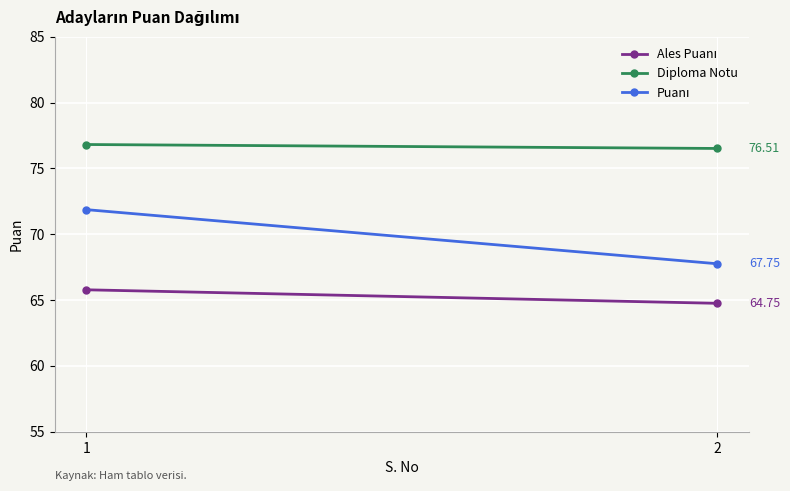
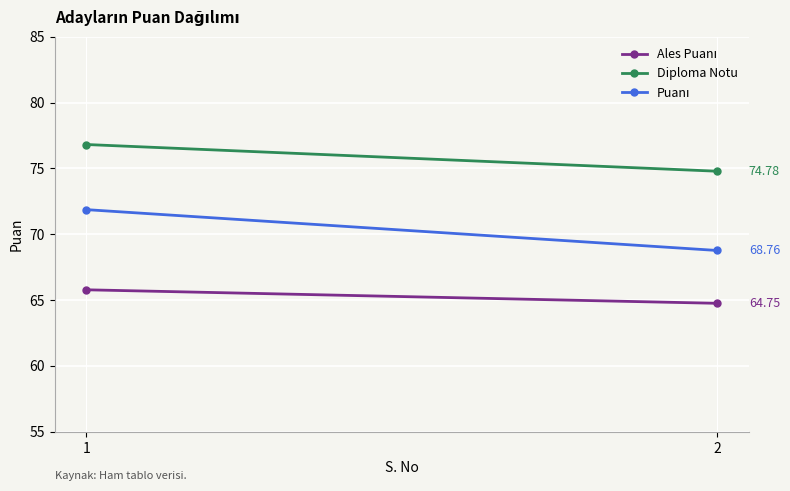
  {
    "Ales Puanı": {
      "1": 65.8,
      "2": 64.7
    },
    "Diploma Notu": {
-     "2": 76.51
+     "2": 74.78
    },
    "Puanı": {
-     "2": 67.75
+     "2": 68.76
    }
  }
